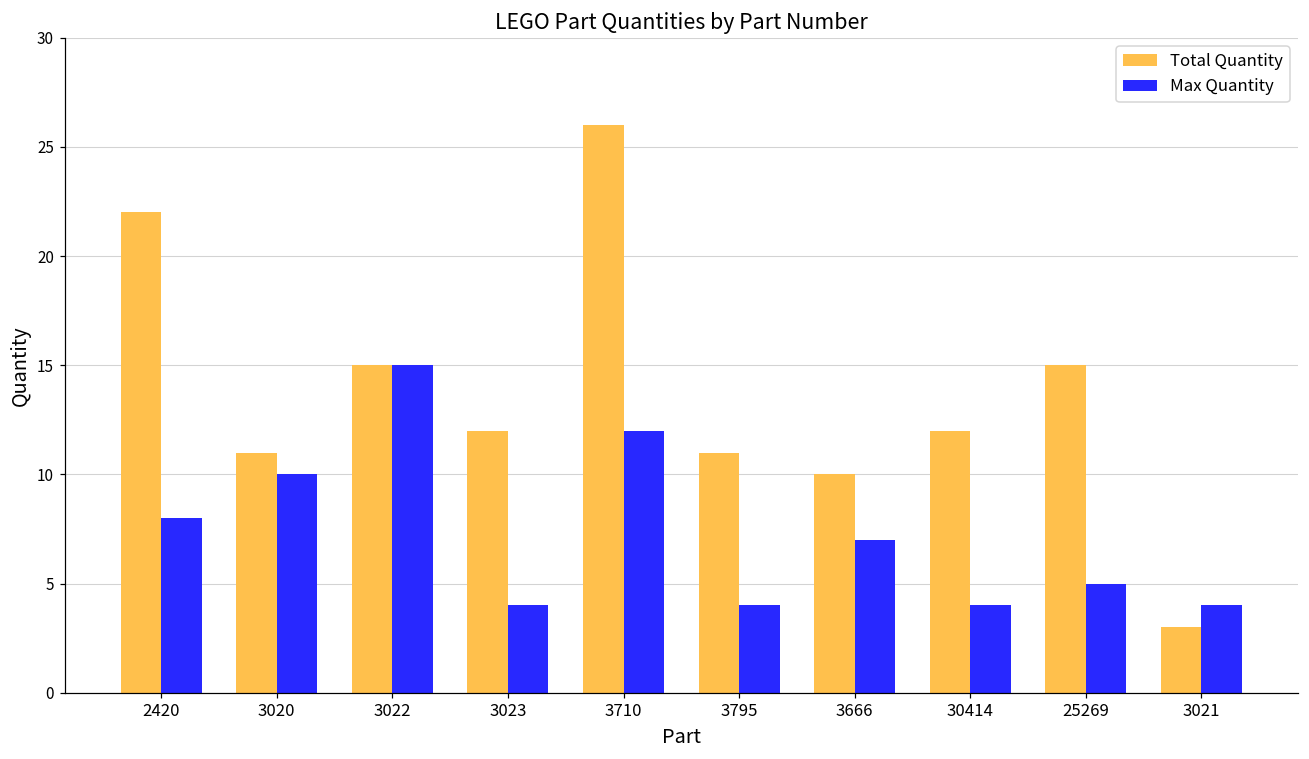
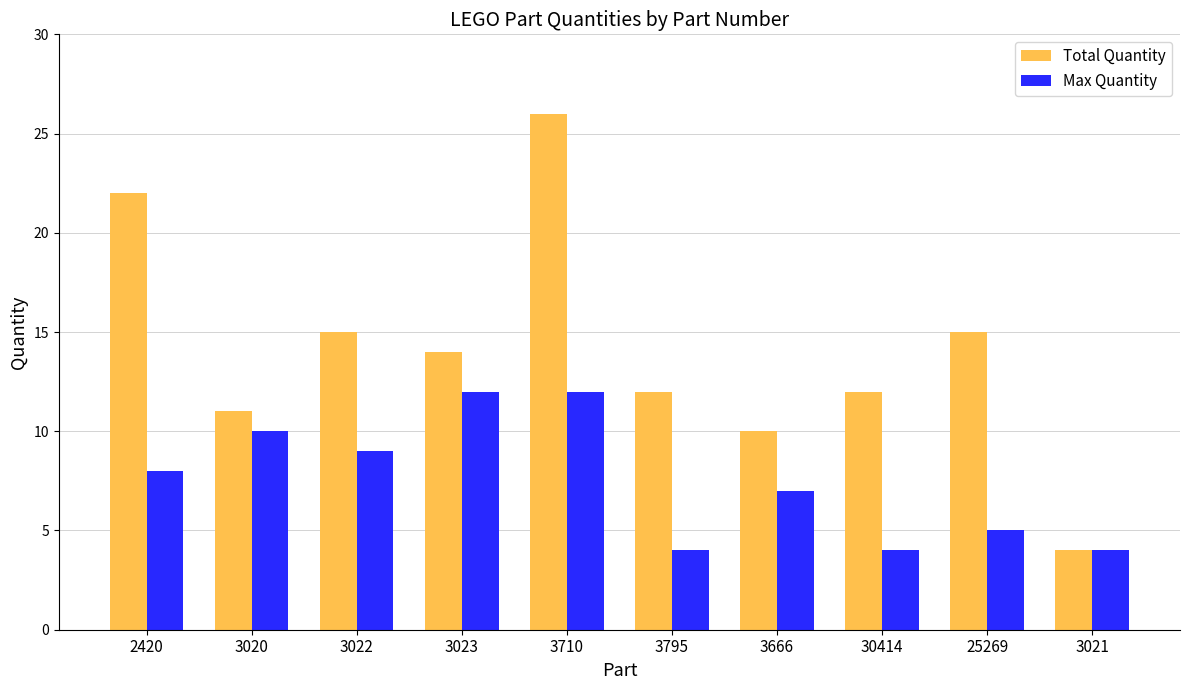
  {
    "Total Quantity": {
      "2420": 22,
      "3020": 11,
      "3022": 15,
-     "3023": 12,
+     "3023": 14,
      "3710": 26,
-     "3795": 11,
+     "3795": 12,
      "3666": 10,
      "30414": 12,
      "25269": 15,
-     "3021": 3
+     "3021": 4
    },
    "Max Quantity": {
      "2420": 8,
      "3020": 10,
-     "3022": 15,
-     "3023": 4,
+     "3022": 9,
+     "3023": 12,
      "3710": 12,
      "3795": 4,
      "3666": 7,
      "30414": 4,
      "25269": 5,
      "3021": 4
    }
  }
